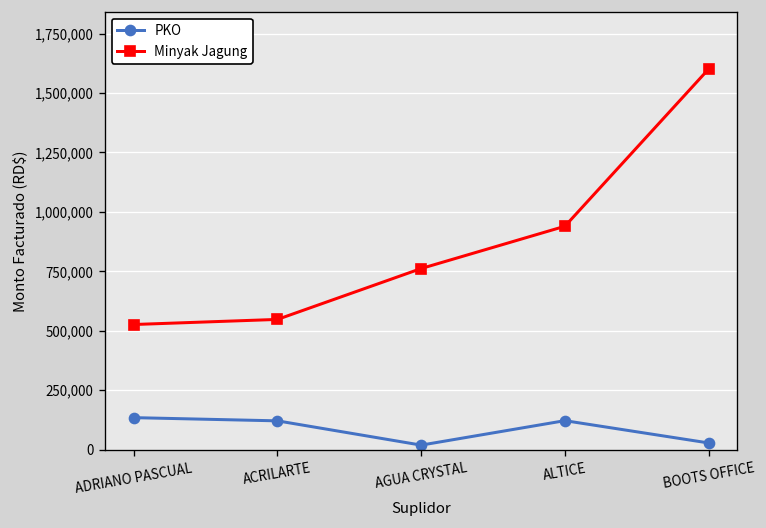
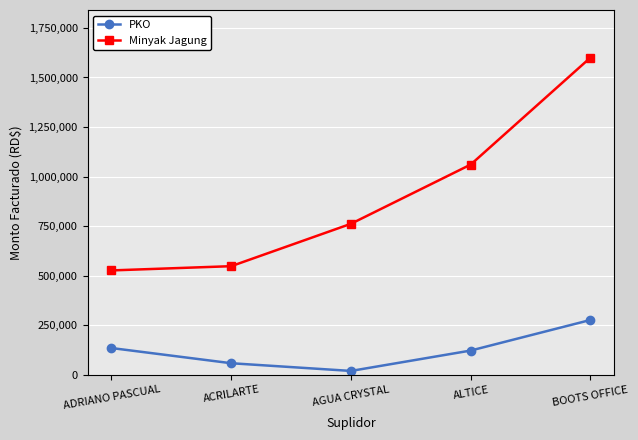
  {
    "PKO": {
      "ADRIANO PASCUAL": "140,000",
-     "ACRILARTE": "120,000",
+     "ACRILARTE": "60,000",
      "AGUA CRYSTAL": "20,000",
      "ALTICE": "120,000",
-     "BOOTS OFFICE": "30,000"
+     "BOOTS OFFICE": "280,000"
    },
    "Minyak Jagung": {
      "ADRIANO PASCUAL": "530,000",
      "ACRILARTE": "550,000",
      "AGUA CRYSTAL": "760,000",
-     "ALTICE": "940,000",
+     "ALTICE": "1,060,000",
      "BOOTS OFFICE": "1,600,000"
    }
  }
